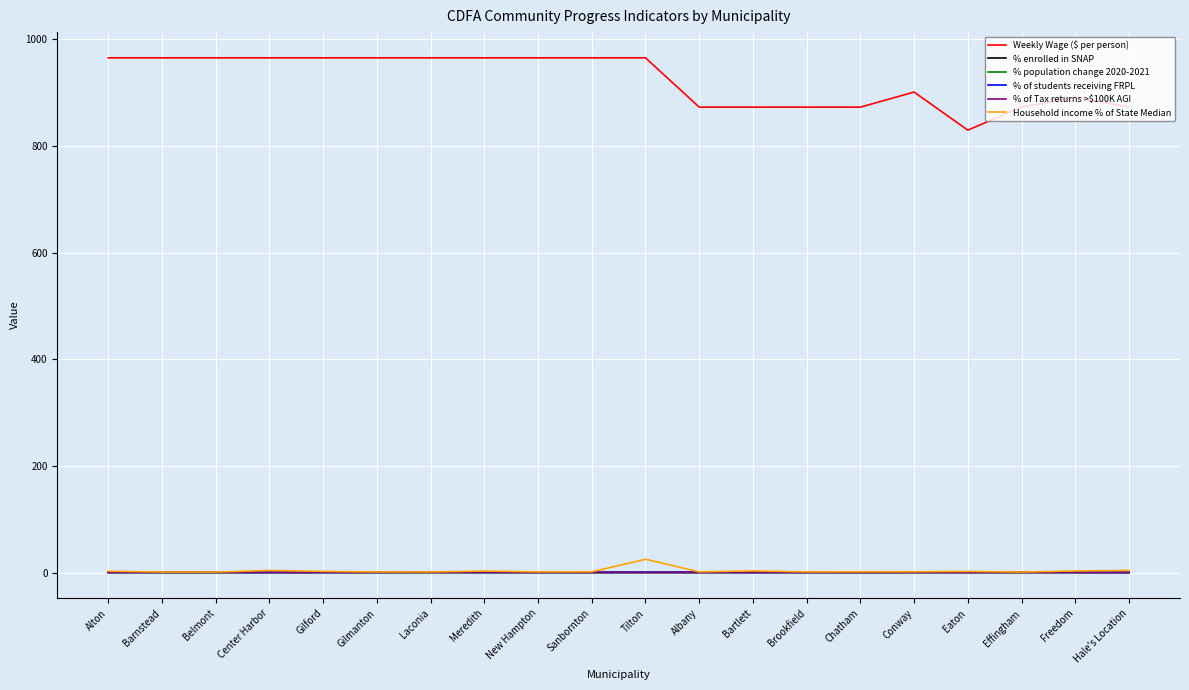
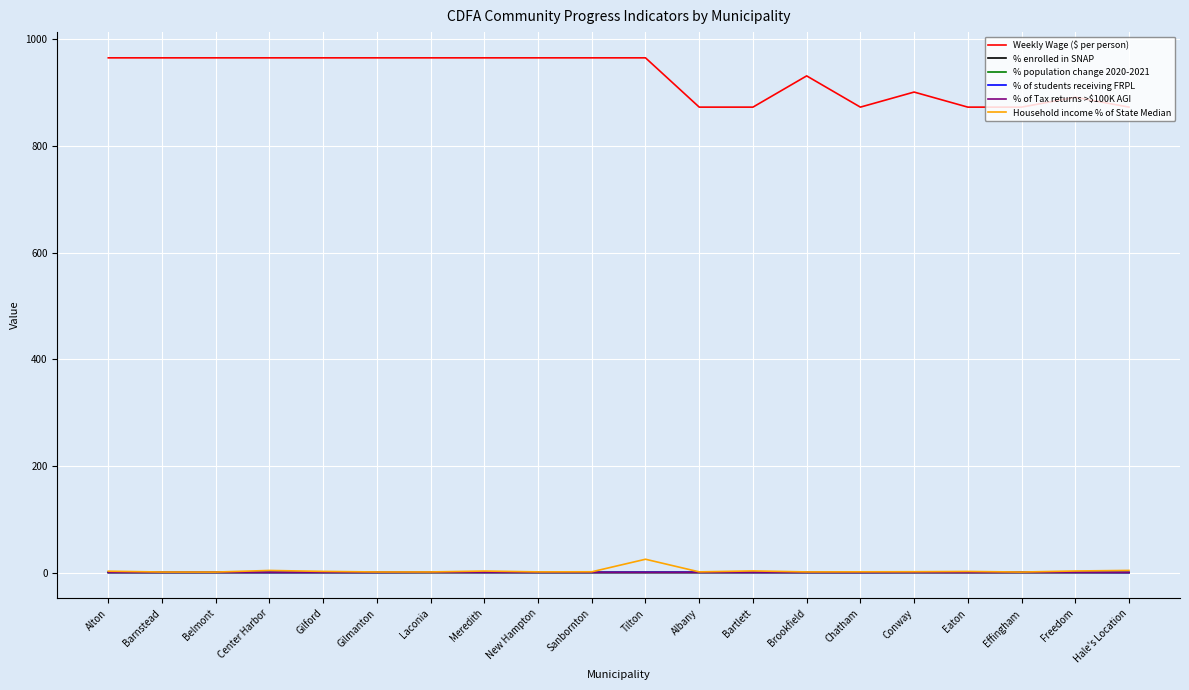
  {
    "Weekly Wage ($ per person)": {
      "Alton": 970,
      "Barnstead": 970,
      "Belmont": 970,
      "Center Harbor": 970,
      "Gilford": 970,
      "Gilmanton": 970,
      "Laconia": 970,
      "Meredith": 970,
      "New Hampton": 970,
      "Sanbornton": 970,
      "Tilton": 970,
      "Albany": 870,
      "Bartlett": 870,
-     "Brookfield": 870,
+     "Brookfield": 930,
      "Chatham": 870,
      "Conway": 900,
-     "Eaton": 830
+     "Eaton": 870
    },
    "% of Tax returns >$100K AGI": {
      "Tilton": 0
    },
    "Household income % of State Median": {
      "Tilton": 20
    }
  }
